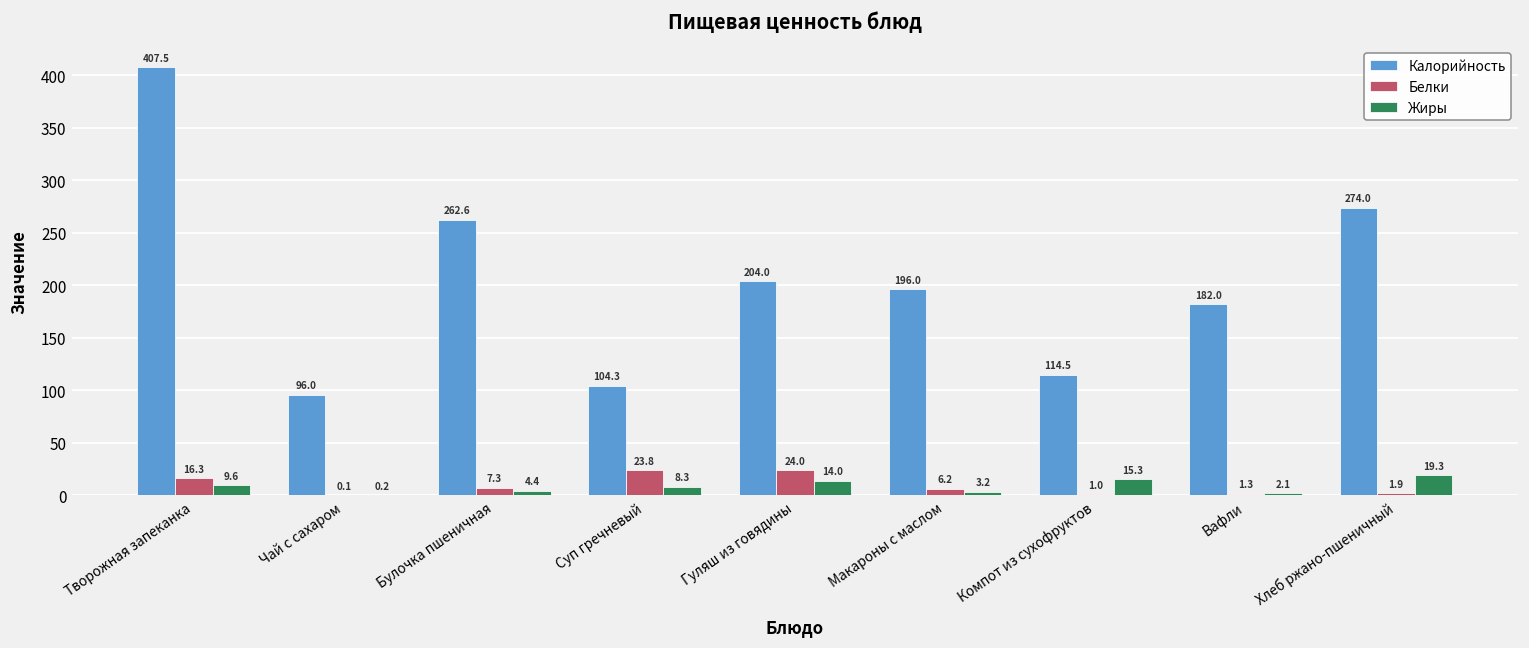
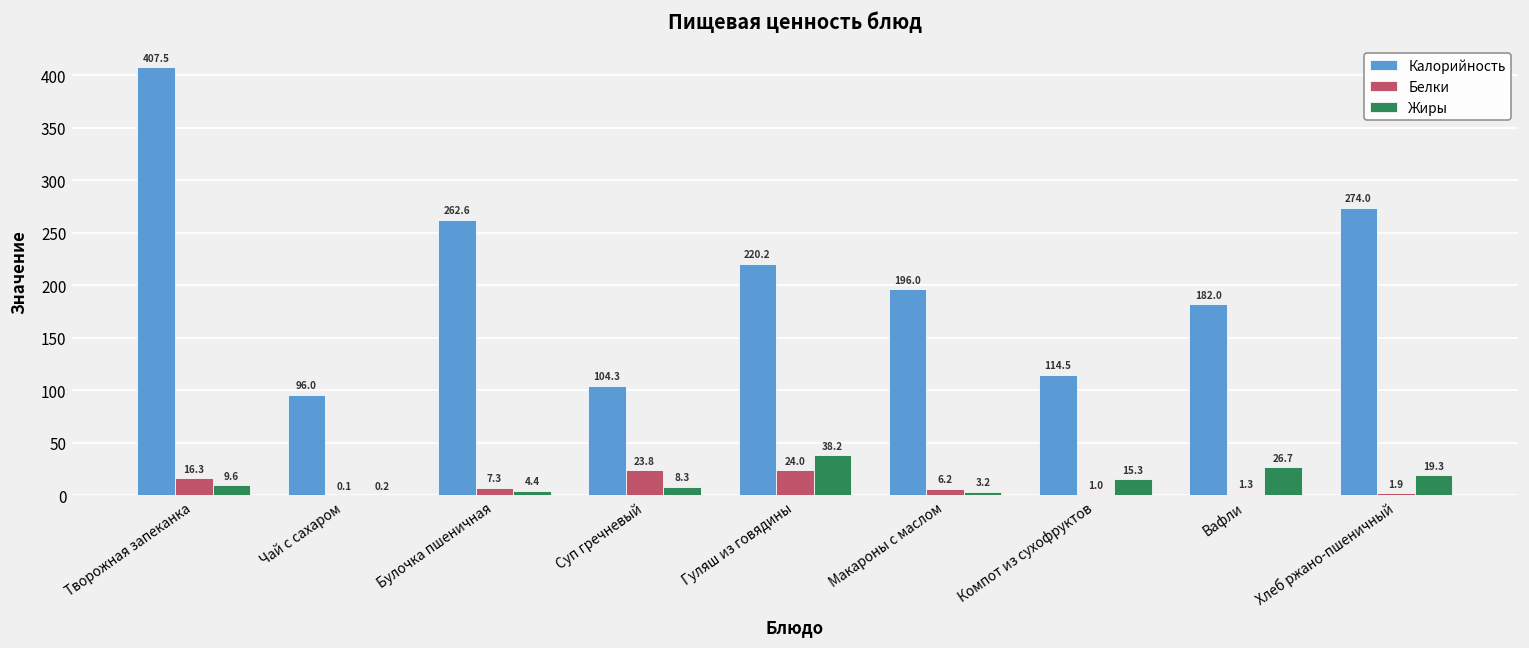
  {
    "Калорийность": {
      "Творожная запеканка": 407.5,
      "Чай с сахаром": 96.0,
      "Булочка пшеничная": 262.6,
      "Суп гречневый": 104.3,
-     "Гуляш из говядины": 204.0,
+     "Гуляш из говядины": 220.2,
      "Макароны с маслом": 196.0,
      "Компот из сухофруктов": 114.5,
      "Вафли": 182.0,
      "Хлеб ржано-пшеничный": 274.0
    },
    "Белки": {
      "Творожная запеканка": 16.3,
      "Чай с сахаром": 0.1,
      "Булочка пшеничная": 7.3,
      "Суп гречневый": 23.8,
      "Гуляш из говядины": 24.0,
      "Макароны с маслом": 6.2,
      "Компот из сухофруктов": 1.0,
      "Вафли": 1.3,
      "Хлеб ржано-пшеничный": 1.9
    },
    "Жиры": {
      "Творожная запеканка": 9.6,
      "Чай с сахаром": 0.2,
      "Булочка пшеничная": 4.4,
      "Суп гречневый": 8.3,
-     "Гуляш из говядины": 14.0,
+     "Гуляш из говядины": 38.2,
      "Макароны с маслом": 3.2,
      "Компот из сухофруктов": 15.3,
-     "Вафли": 2.1,
+     "Вафли": 26.7,
      "Хлеб ржано-пшеничный": 19.3
    }
  }
